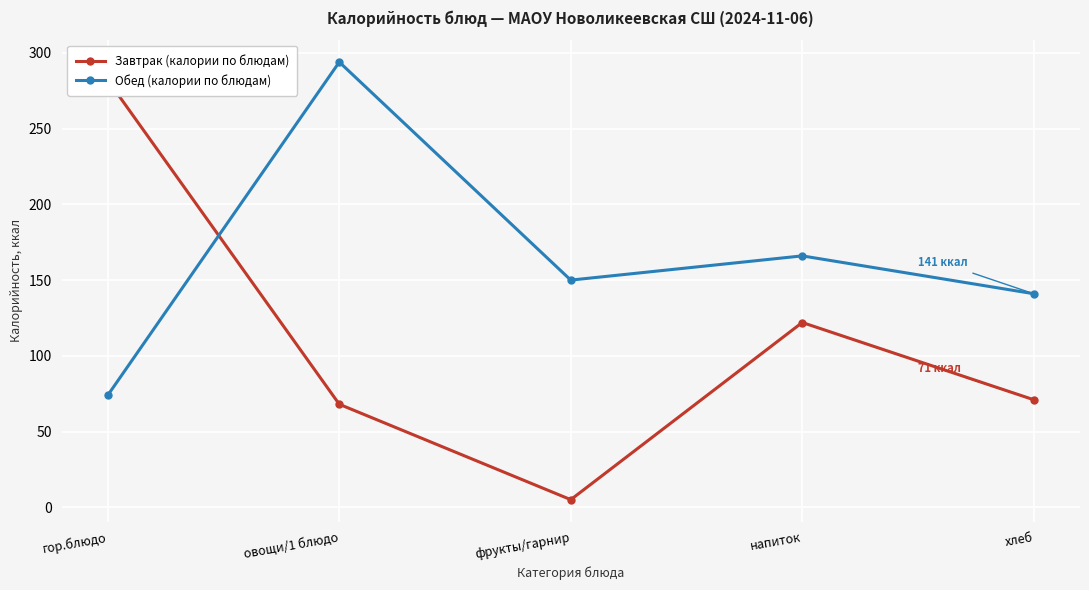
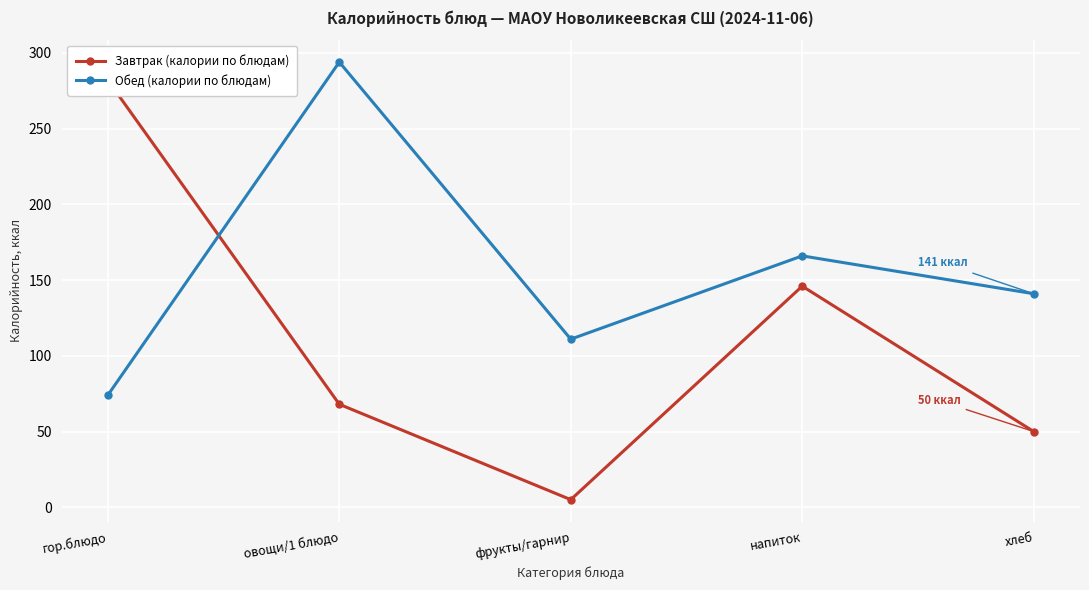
  {
    "Завтрак (калории по блюдам)": {
-     "напиток": 122,
-     "хлеб": 71
+     "напиток": 146,
+     "хлеб": 50
    },
    "Обед (калории по блюдам)": {
      "гор.блюдо": 74,
      "овощи/1 блюдо": 294,
-     "фрукты/гарнир": 150,
+     "фрукты/гарнир": 111,
      "напиток": 166
    }
  }
